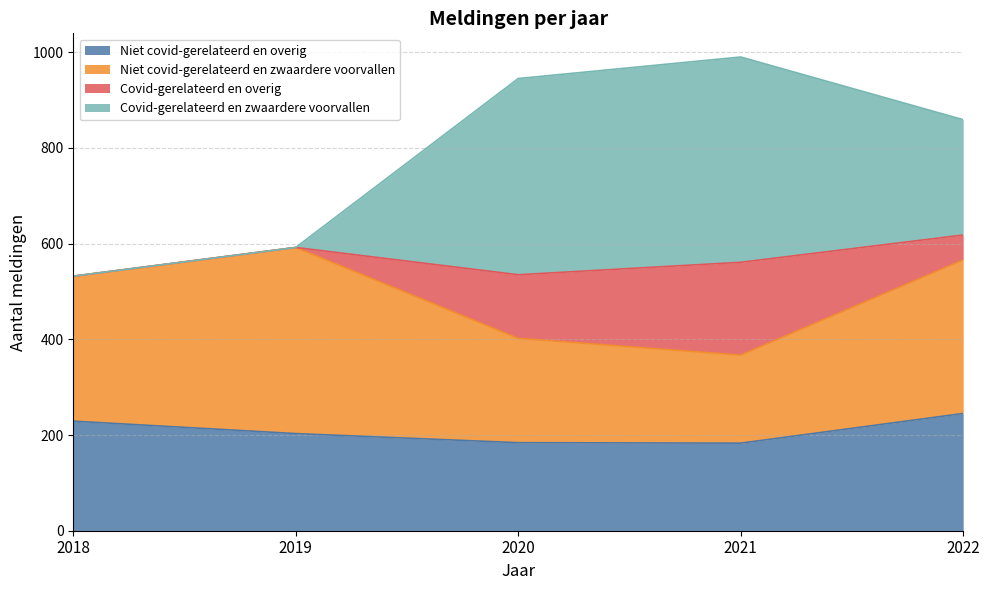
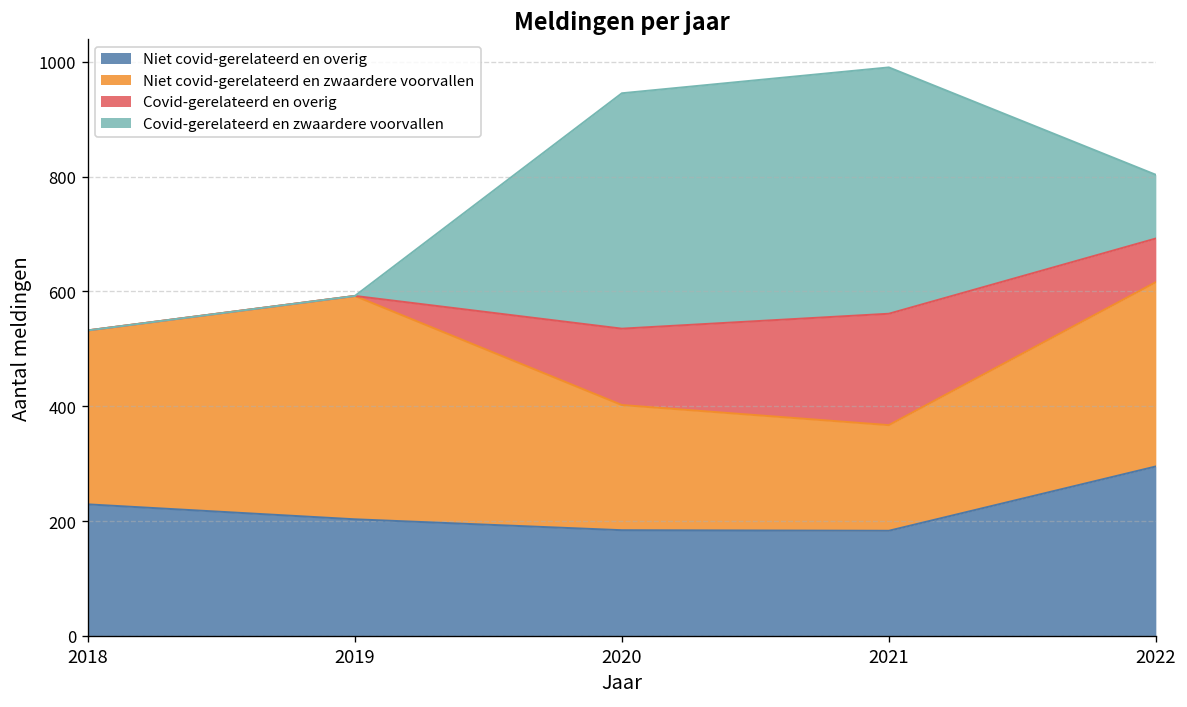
  {
    "Niet covid-gerelateerd en overig": {
      "2018": 230,
      "2019": 200,
      "2020": 180,
      "2021": 180,
-     "2022": 250
+     "2022": 300
    },
    "Niet covid-gerelateerd en zwaardere voorvallen": {
      "2020": 220,
      "2021": 180,
      "2022": 320
    },
    "Covid-gerelateerd en overig": {
      "2020": 130,
      "2021": 190,
-     "2022": 50
+     "2022": 80
    },
    "Covid-gerelateerd en zwaardere voorvallen": {
      "2020": 410,
      "2021": 430,
-     "2022": 240
+     "2022": 110
    }
  }
